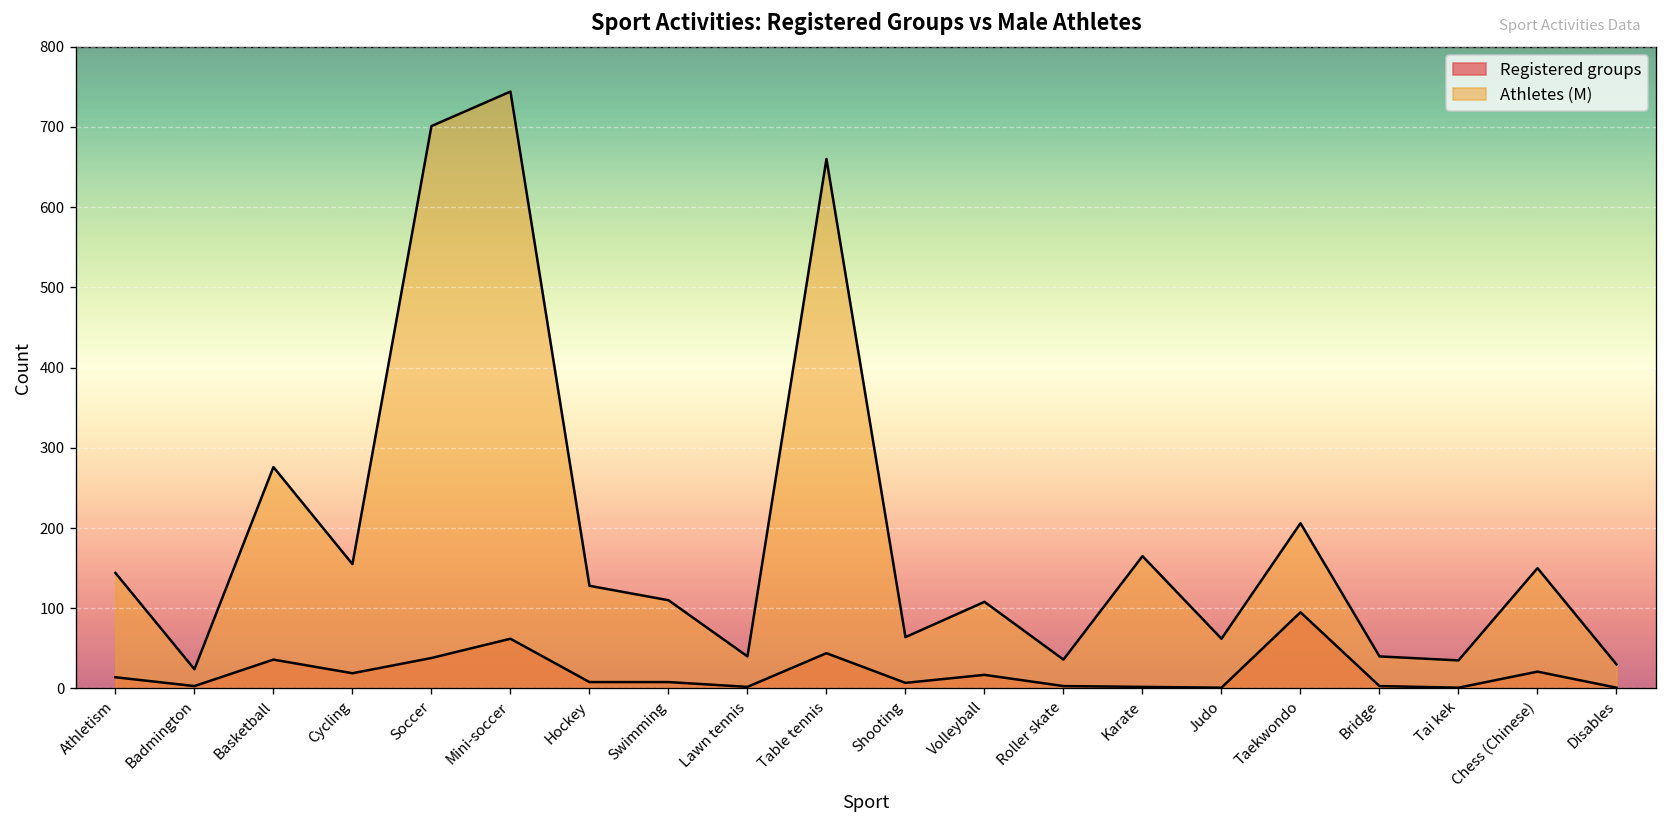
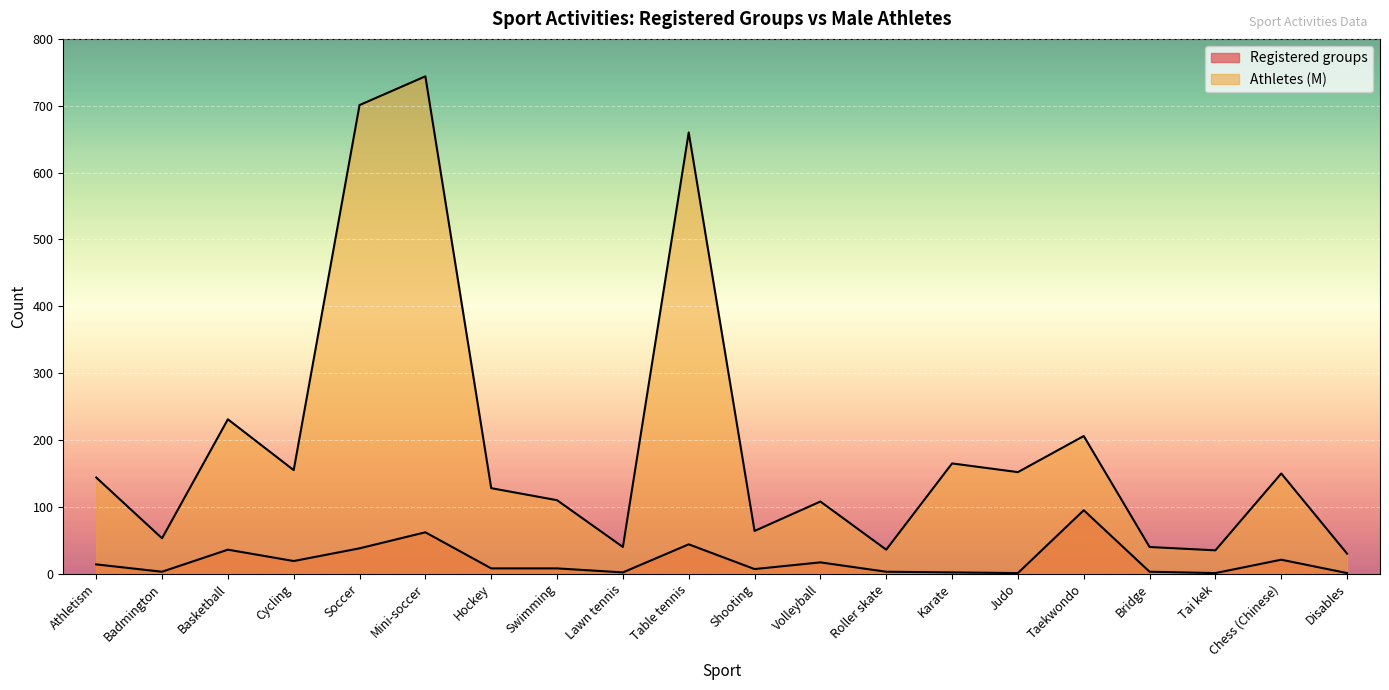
  {
    "Registered groups": {
      "Athletism": 10,
      "Badmington": 0,
      "Basketball": 40,
      "Cycling": 20,
      "Soccer": 40,
      "Mini-soccer": 60,
      "Hockey": 10,
      "Swimming": 10,
      "Lawn tennis": 0,
      "Table tennis": 40,
      "Shooting": 10,
      "Volleyball": 20,
      "Roller skate": 0,
      "Karate": 0,
      "Judo": 0,
      "Taekwondo": 100,
      "Bridge": 0,
      "Tai kek": 0,
      "Chess (Chinese)": 20,
      "Disables": 0
    },
    "Athletes (M)": {
      "Athletism": 140,
-     "Badmington": 20,
-     "Basketball": 280,
+     "Badmington": 50,
+     "Basketball": 230,
      "Cycling": 160,
      "Soccer": 700,
      "Mini-soccer": 740,
      "Hockey": 130,
      "Swimming": 110,
      "Lawn tennis": 40,
      "Table tennis": 660,
      "Shooting": 60,
      "Volleyball": 110,
      "Roller skate": 40,
      "Karate": 170,
-     "Judo": 60,
+     "Judo": 150,
      "Taekwondo": 210,
      "Bridge": 40,
      "Tai kek": 40,
      "Chess (Chinese)": 150,
      "Disables": 30
    }
  }
